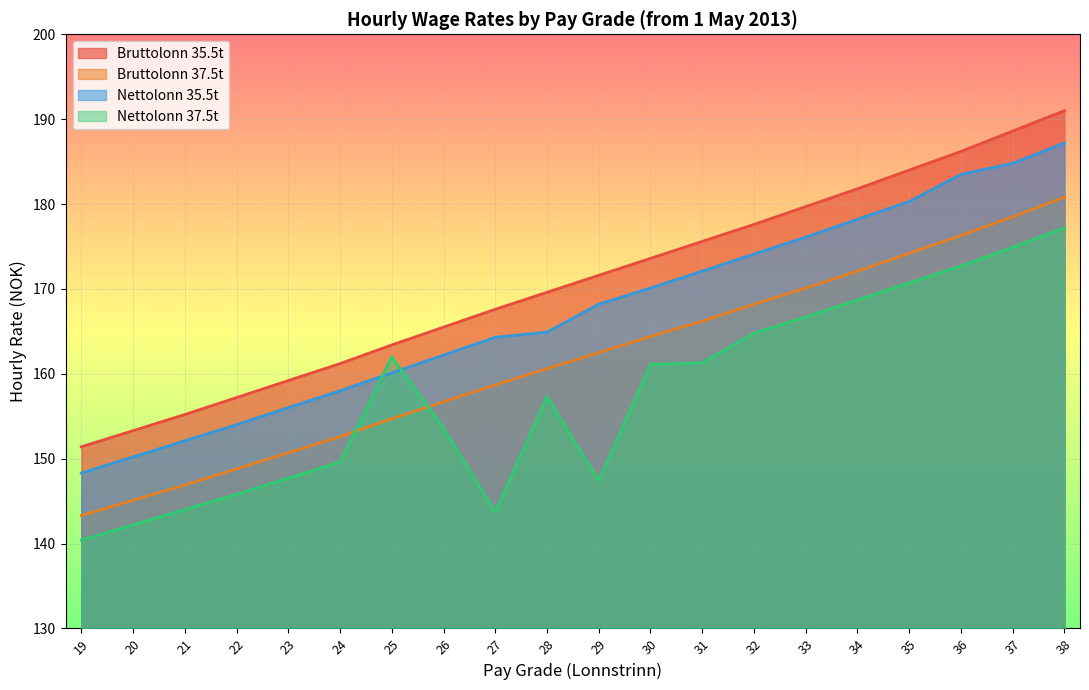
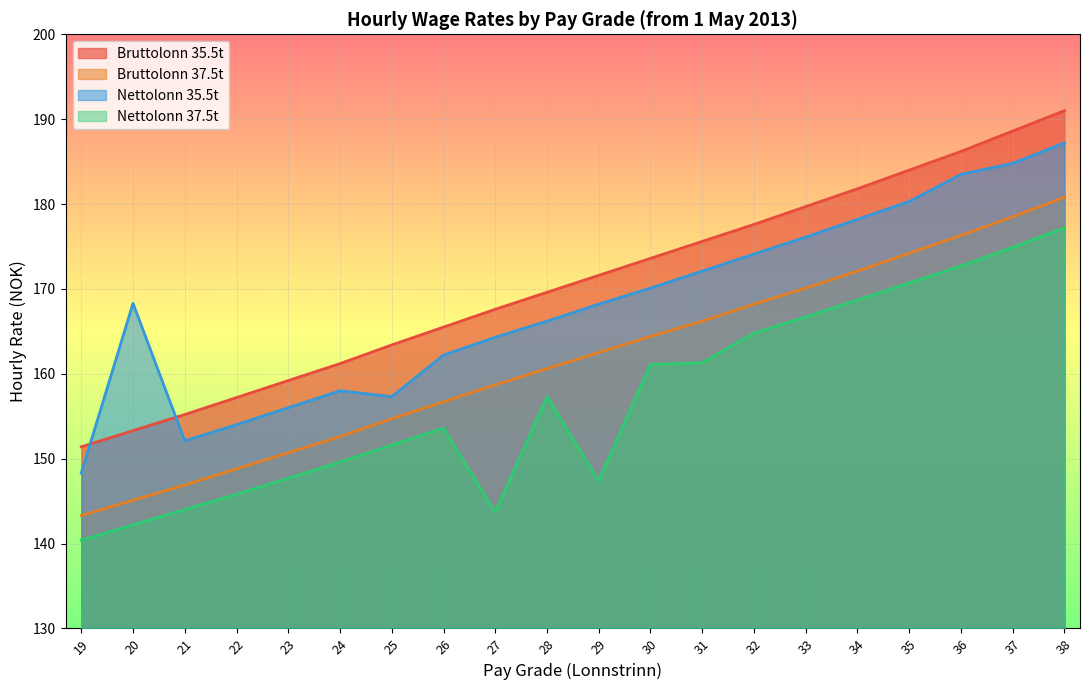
  {
    "Nettolonn 35.5t": {
      "19": 148,
-     "20": 150,
+     "20": 168,
      "21": 152,
      "22": 154,
      "23": 156,
      "24": 158,
-     "25": 160,
+     "25": 157,
      "26": 162,
      "27": 164,
-     "28": 165,
+     "28": 166,
      "29": 168,
      "30": 170,
      "31": 172,
      "32": 174,
      "33": 176,
      "34": 178,
      "35": 180,
      "36": 184,
      "37": 185,
      "38": 187
    },
    "Nettolonn 37.5t": {
      "19": 140,
      "20": 142,
      "21": 144,
      "22": 146,
      "23": 148,
      "24": 150,
-     "25": 162,
+     "25": 152,
      "26": 154,
      "27": 144,
      "28": 157,
      "29": 147,
      "30": 161,
      "31": 161,
      "32": 165,
      "33": 167,
      "34": 169,
      "35": 171,
      "36": 173,
      "37": 175,
      "38": 177
    }
  }
